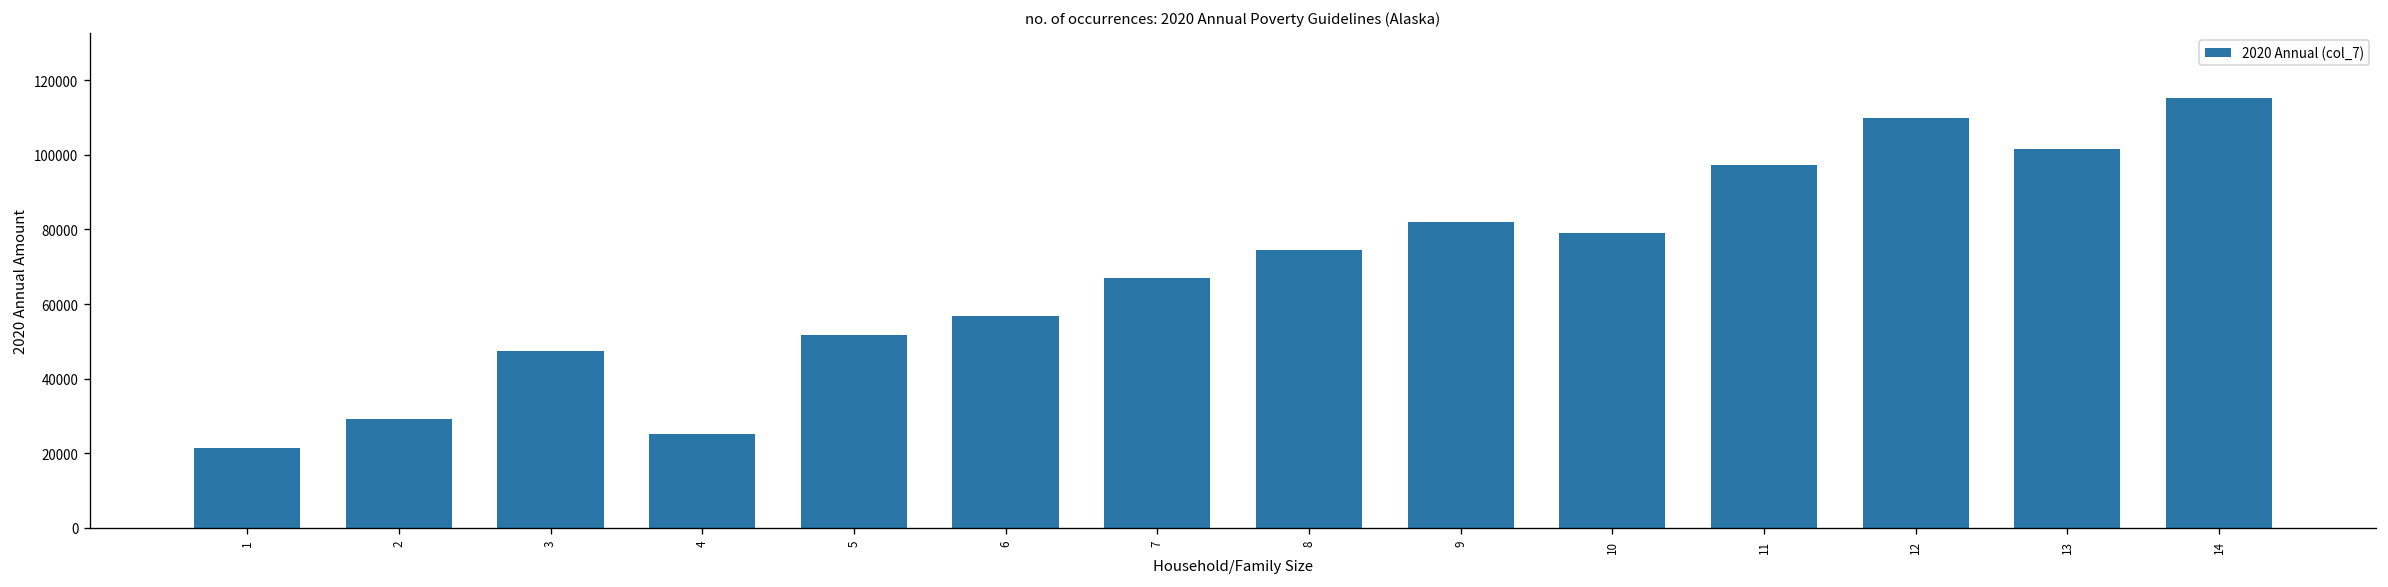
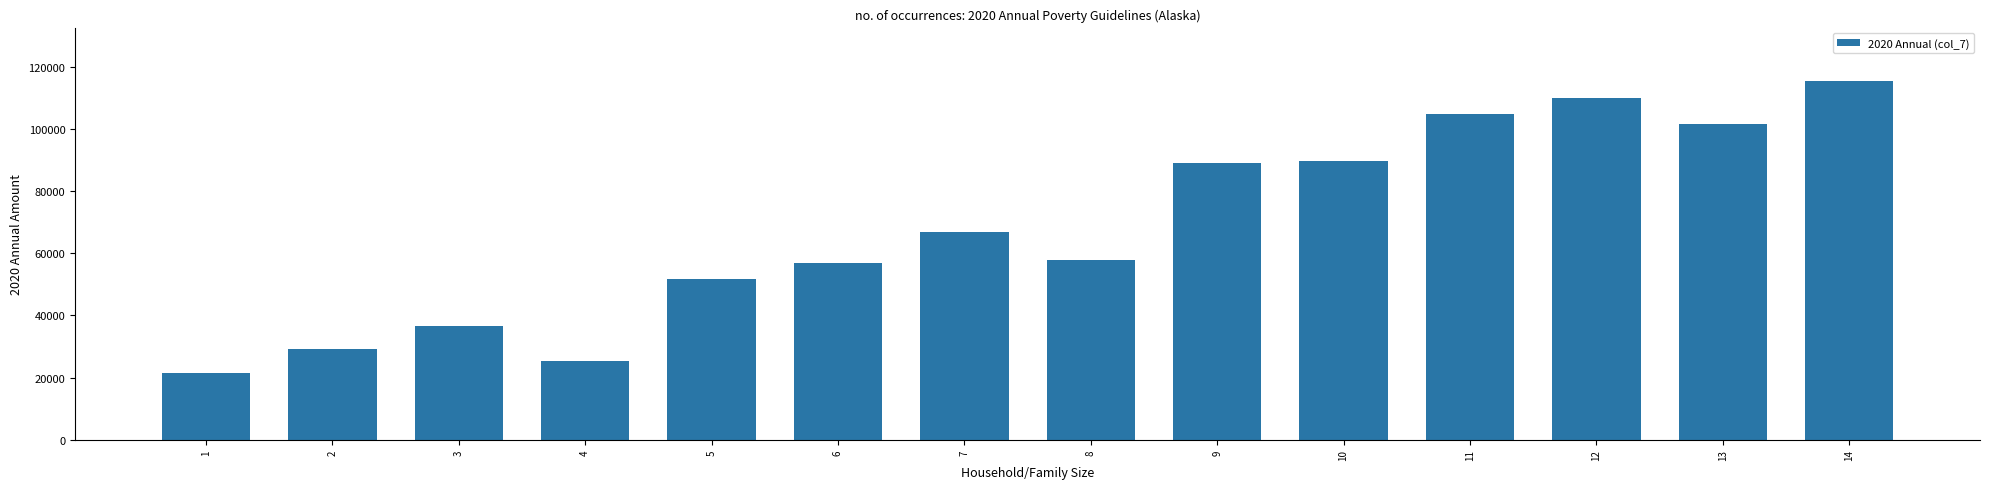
  {
    "1": 22000,
    "2": 29000,
-   "3": 47000,
+   "3": 37000,
    "4": 25000,
    "5": 52000,
    "6": 57000,
    "7": 67000,
-   "8": 74000,
-   "9": 82000,
-   "10": 79000,
-   "11": 97000,
+   "8": 58000,
+   "9": 89000,
+   "10": 90000,
+   "11": 105000,
    "12": 110000,
    "13": 102000,
    "14": 115000
  }
